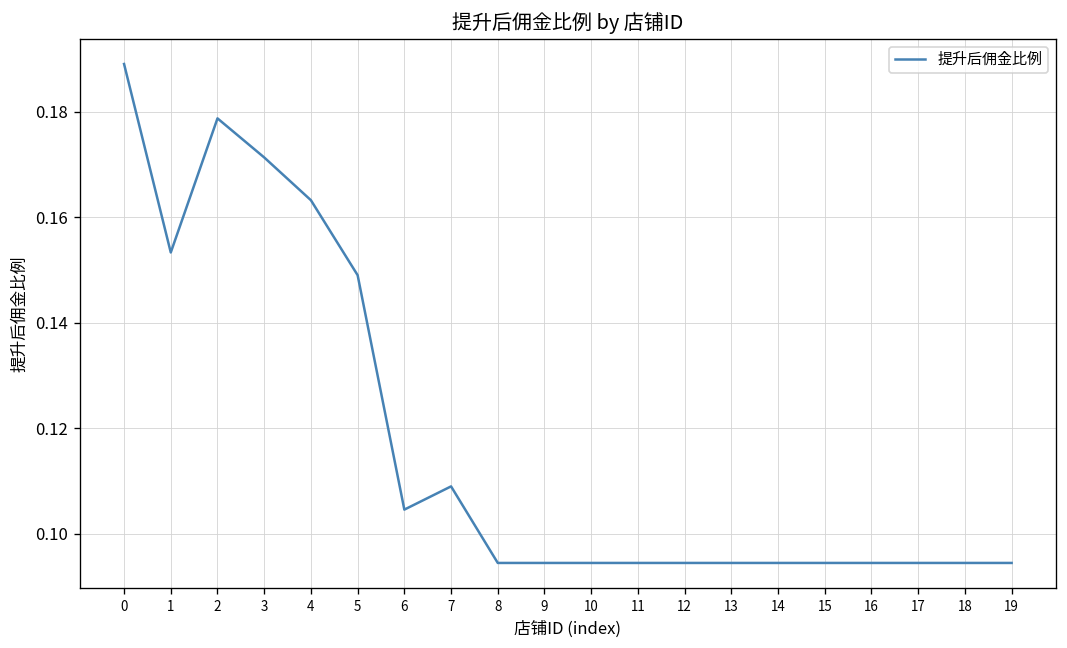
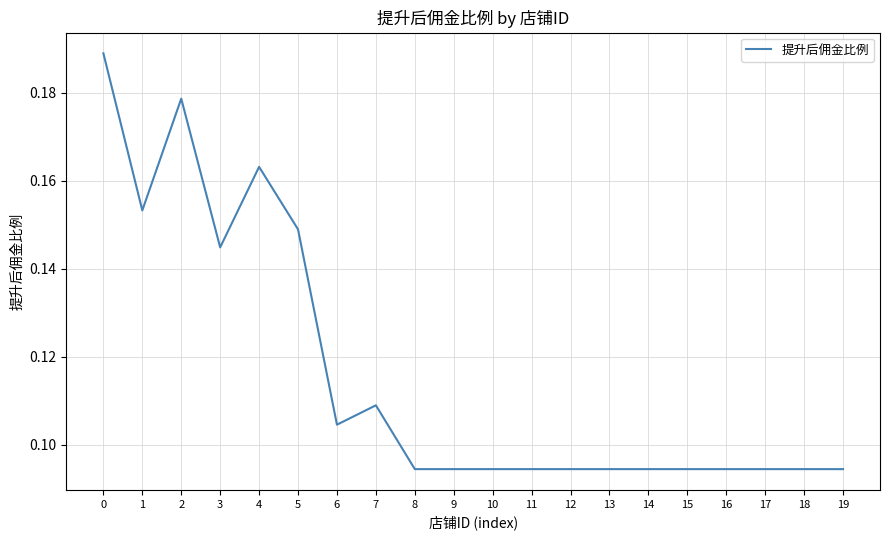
  {
    "0": 0.189,
    "1": 0.153,
    "2": 0.179,
-   "3": 0.171,
+   "3": 0.145,
    "4": 0.163,
    "5": 0.149,
    "6": 0.105,
    "7": 0.109,
    "8": 0.095,
    "9": 0.095,
    "10": 0.095,
    "11": 0.095,
    "12": 0.095,
    "13": 0.095,
    "14": 0.095,
    "15": 0.095,
    "16": 0.095,
    "17": 0.095,
    "18": 0.095,
    "19": 0.095
  }
